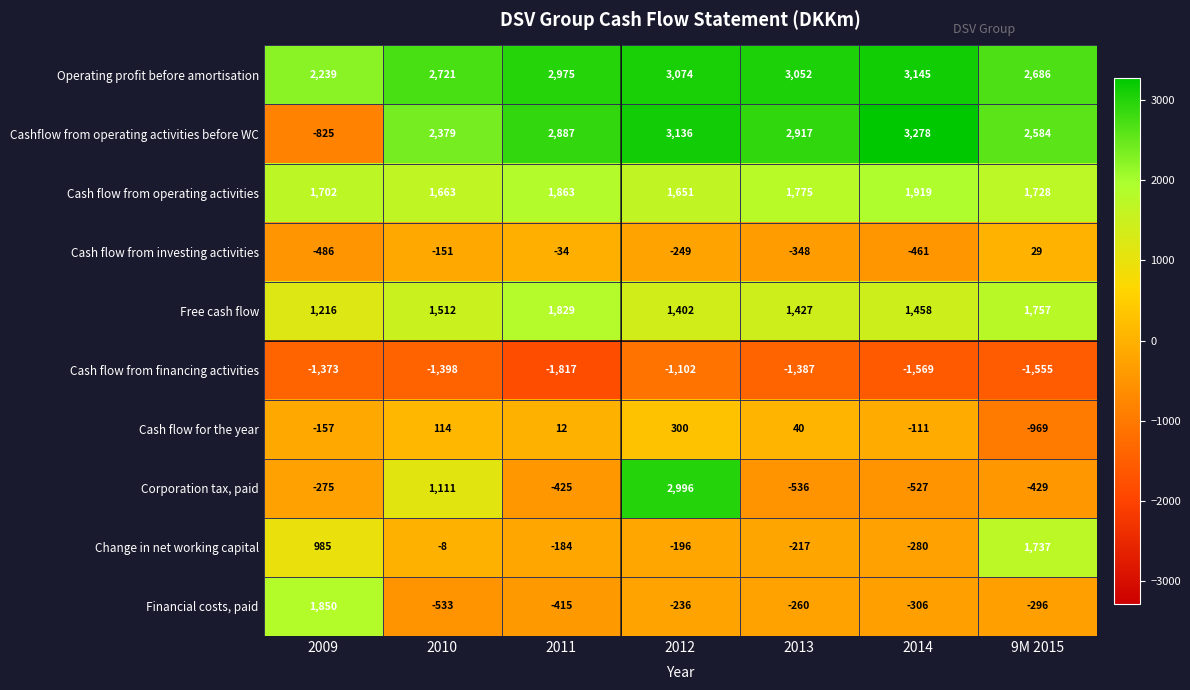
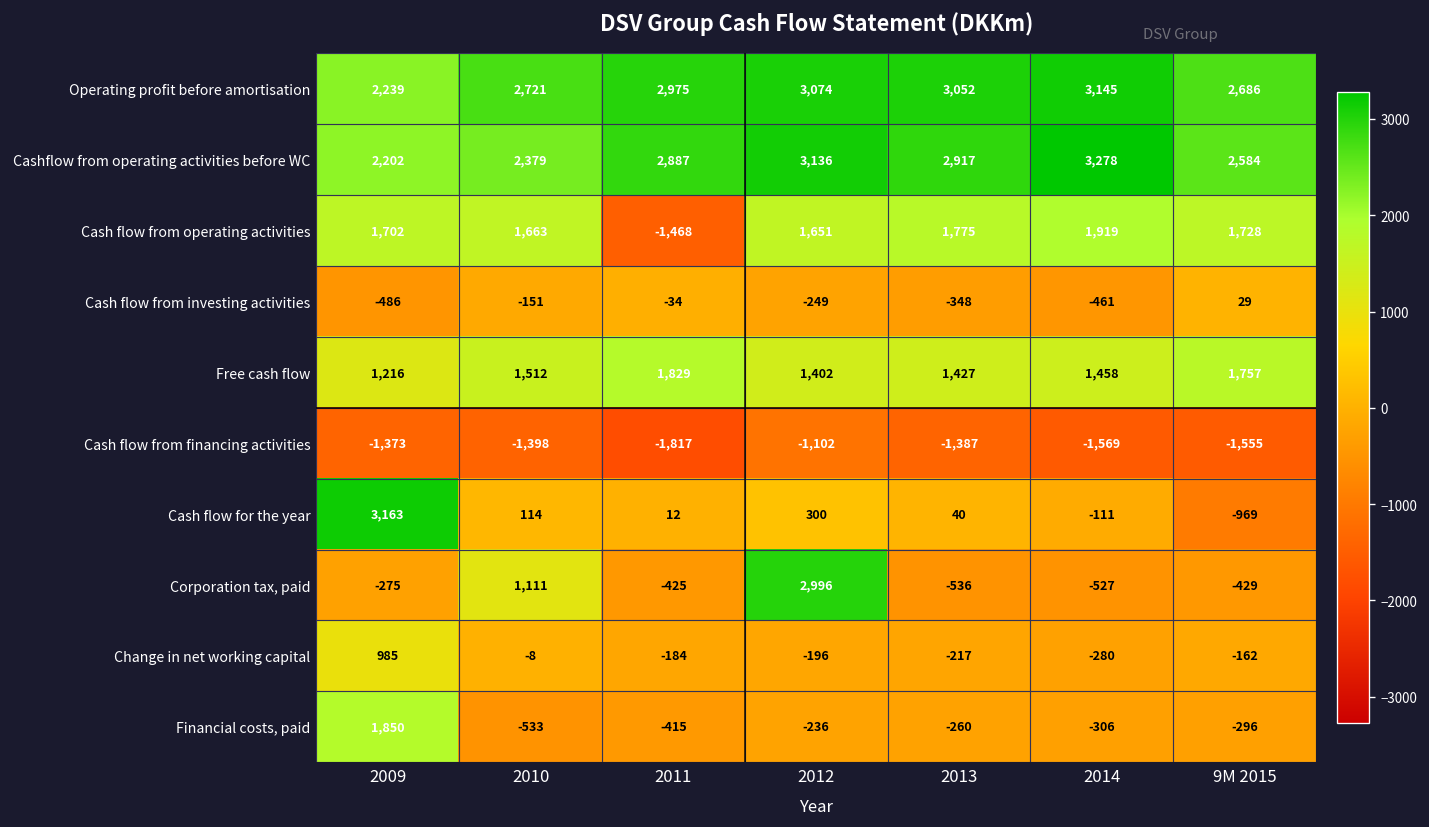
  {
    "Operating profit before amortisation": {
      "2009": "2,239",
      "2010": "2,721",
      "2011": "2,975",
      "2012": "3,074",
      "2013": "3,052",
      "2014": "3,145",
      "9M 2015": "2,686"
    },
    "Cashflow from operating activities before WC": {
-     "2009": "-825",
+     "2009": "2,202",
      "2010": "2,379",
      "2011": "2,887",
      "2012": "3,136",
      "2013": "2,917",
      "2014": "3,278",
      "9M 2015": "2,584"
    },
    "Cash flow from operating activities": {
      "2009": "1,702",
      "2010": "1,663",
-     "2011": "1,863",
+     "2011": "-1,468",
      "2012": "1,651",
      "2013": "1,775",
      "2014": "1,919",
      "9M 2015": "1,728"
    },
    "Cash flow from investing activities": {
      "2009": "-486",
      "2010": "-151",
      "2011": "-34",
      "2012": "-249",
      "2013": "-348",
      "2014": "-461",
      "9M 2015": "29"
    },
    "Free cash flow": {
      "2009": "1,216",
      "2010": "1,512",
      "2011": "1,829",
      "2012": "1,402",
      "2013": "1,427",
      "2014": "1,458",
      "9M 2015": "1,757"
    },
    "Cash flow from financing activities": {
      "2009": "-1,373",
      "2010": "-1,398",
      "2011": "-1,817",
      "2012": "-1,102",
      "2013": "-1,387",
      "2014": "-1,569",
      "9M 2015": "-1,555"
    },
    "Cash flow for the year": {
-     "2009": "-157",
+     "2009": "3,163",
      "2010": "114",
      "2011": "12",
      "2012": "300",
      "2013": "40",
      "2014": "-111",
      "9M 2015": "-969"
    },
    "Corporation tax, paid": {
      "2009": "-275",
      "2010": "1,111",
      "2011": "-425",
      "2012": "2,996",
      "2013": "-536",
      "2014": "-527",
      "9M 2015": "-429"
    },
    "Change in net working capital": {
      "2009": "985",
      "2010": "-8",
      "2011": "-184",
      "2012": "-196",
      "2013": "-217",
      "2014": "-280",
-     "9M 2015": "1,737"
+     "9M 2015": "-162"
    },
    "Financial costs, paid": {
      "2009": "1,850",
      "2010": "-533",
      "2011": "-415",
      "2012": "-236",
      "2013": "-260",
      "2014": "-306",
      "9M 2015": "-296"
    }
  }
